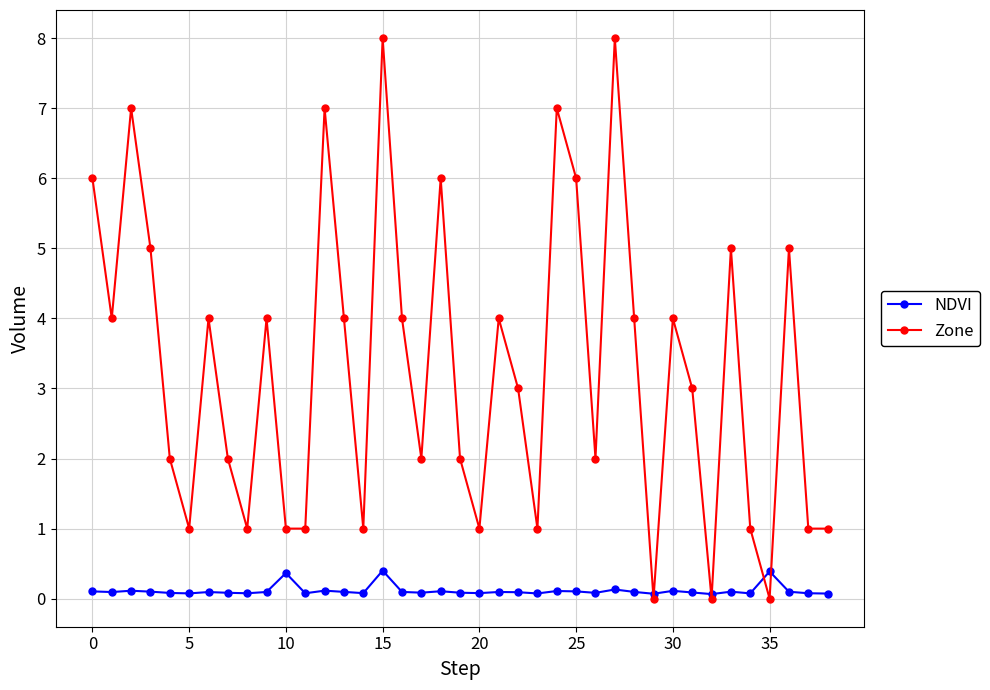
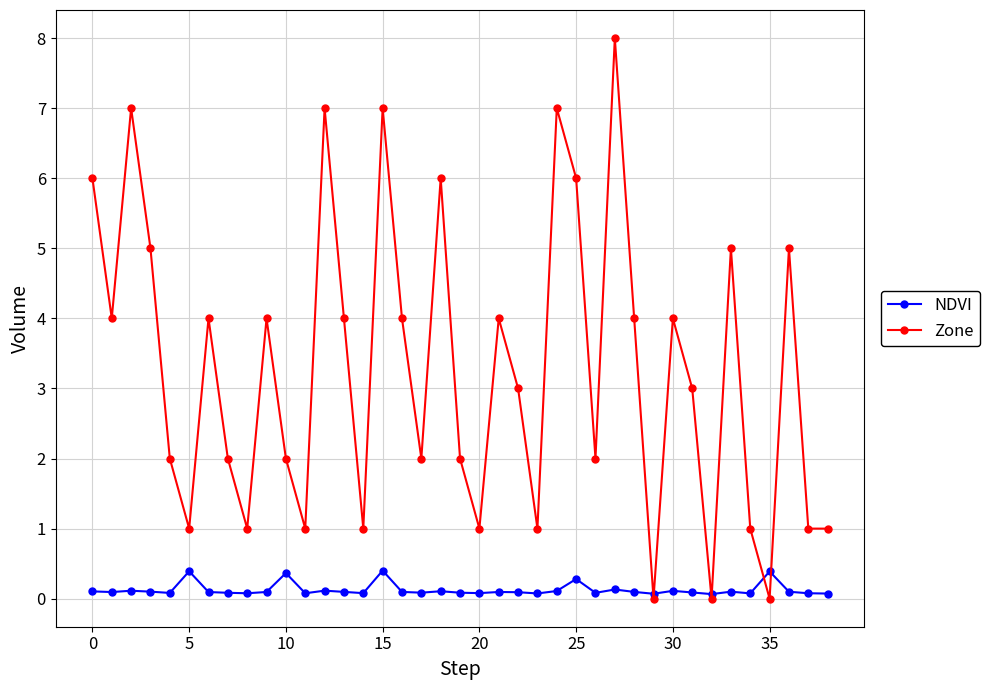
  {
    "NDVI": {
      "0": 0.1,
-     "5": 0.1,
+     "5": 0.4,
      "10": 0.4,
      "15": 0.4,
      "20": 0.1,
-     "25": 0.1,
+     "25": 0.3,
      "30": 0.1,
      "35": 0.4
    },
    "Zone": {
      "0": 6,
      "5": 1,
-     "10": 1,
-     "15": 8,
+     "10": 2,
+     "15": 7,
      "20": 1,
      "25": 6,
      "30": 4,
      "35": 0
    }
  }
